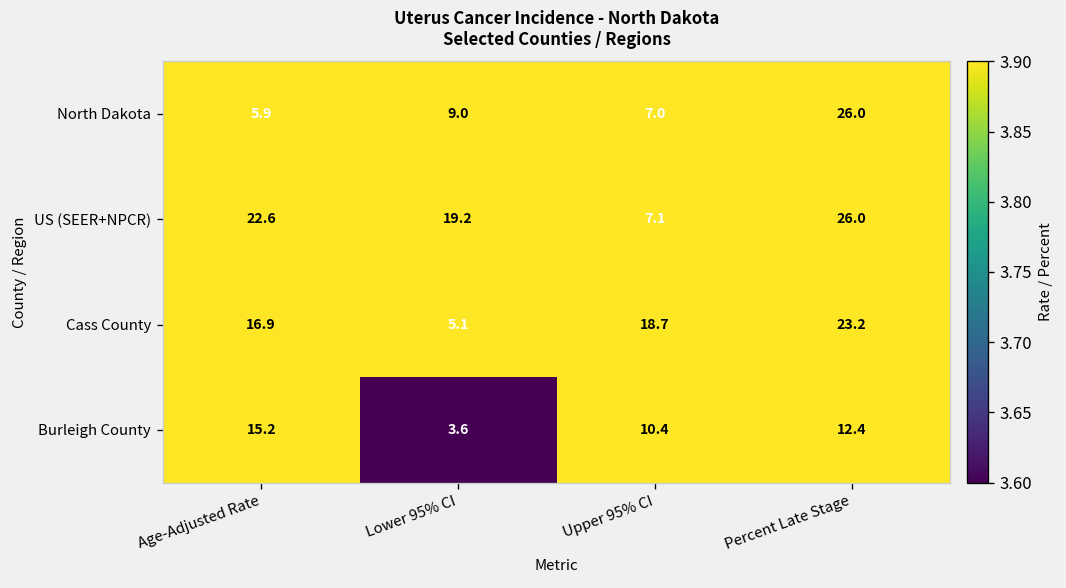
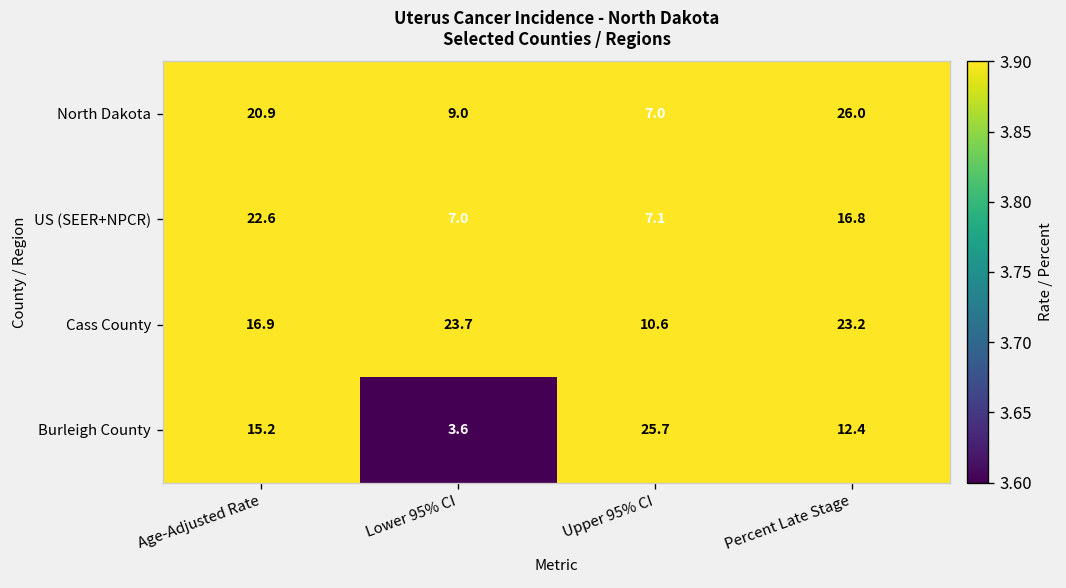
  {
    "North Dakota": {
-     "Age-Adjusted Rate": 5.9,
+     "Age-Adjusted Rate": 20.9,
      "Lower 95% CI": 9.0,
      "Upper 95% CI": 7.0,
      "Percent Late Stage": 26.0
    },
    "US (SEER+NPCR)": {
      "Age-Adjusted Rate": 22.6,
-     "Lower 95% CI": 19.2,
+     "Lower 95% CI": 7.0,
      "Upper 95% CI": 7.1,
-     "Percent Late Stage": 26.0
+     "Percent Late Stage": 16.8
    },
    "Cass County": {
      "Age-Adjusted Rate": 16.9,
-     "Lower 95% CI": 5.1,
-     "Upper 95% CI": 18.7,
+     "Lower 95% CI": 23.7,
+     "Upper 95% CI": 10.6,
      "Percent Late Stage": 23.2
    },
    "Burleigh County": {
      "Age-Adjusted Rate": 15.2,
      "Lower 95% CI": 3.6,
-     "Upper 95% CI": 10.4,
+     "Upper 95% CI": 25.7,
      "Percent Late Stage": 12.4
    }
  }
